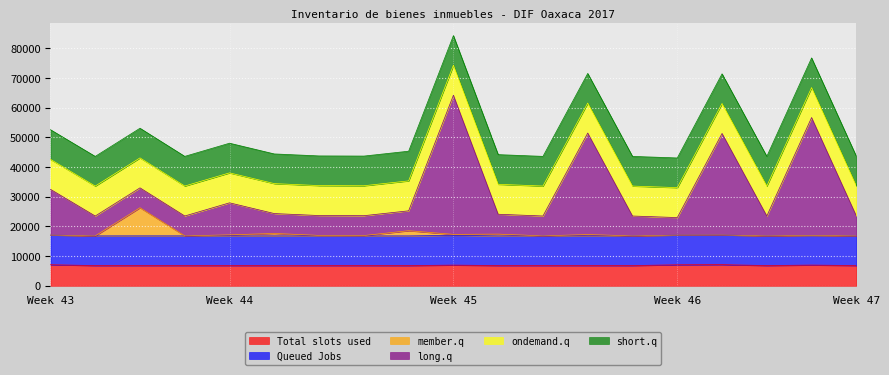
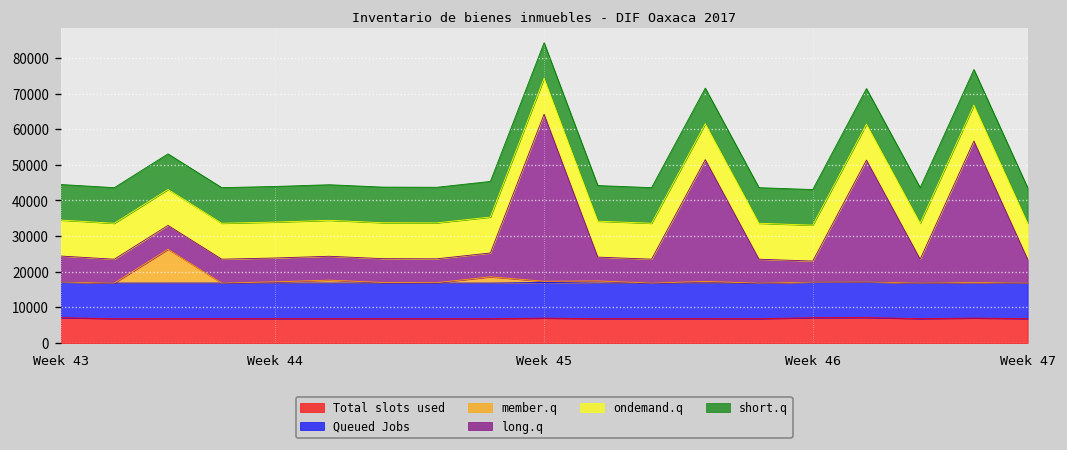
  {
    "Total slots used": {
      "Week 43": 7000,
      "Week 44": 7000,
      "Week 45": 7000,
      "Week 46": 7000,
      "Week 47": 7000
    },
    "long.q": {
-     "Week 43": 15000,
-     "Week 44": 11000,
+     "Week 43": 7000,
+     "Week 44": 7000,
      "Week 45": 47000,
      "Week 46": 6000,
      "Week 47": 7000
    },
    "ondemand.q": {
      "Week 43": 10000,
      "Week 44": 10000,
      "Week 45": 10000,
      "Week 46": 10000,
      "Week 47": 10000
    },
    "short.q": {
      "Week 43": 10000,
      "Week 44": 10000,
      "Week 45": 10000,
      "Week 46": 10000,
      "Week 47": 10000
    }
  }
